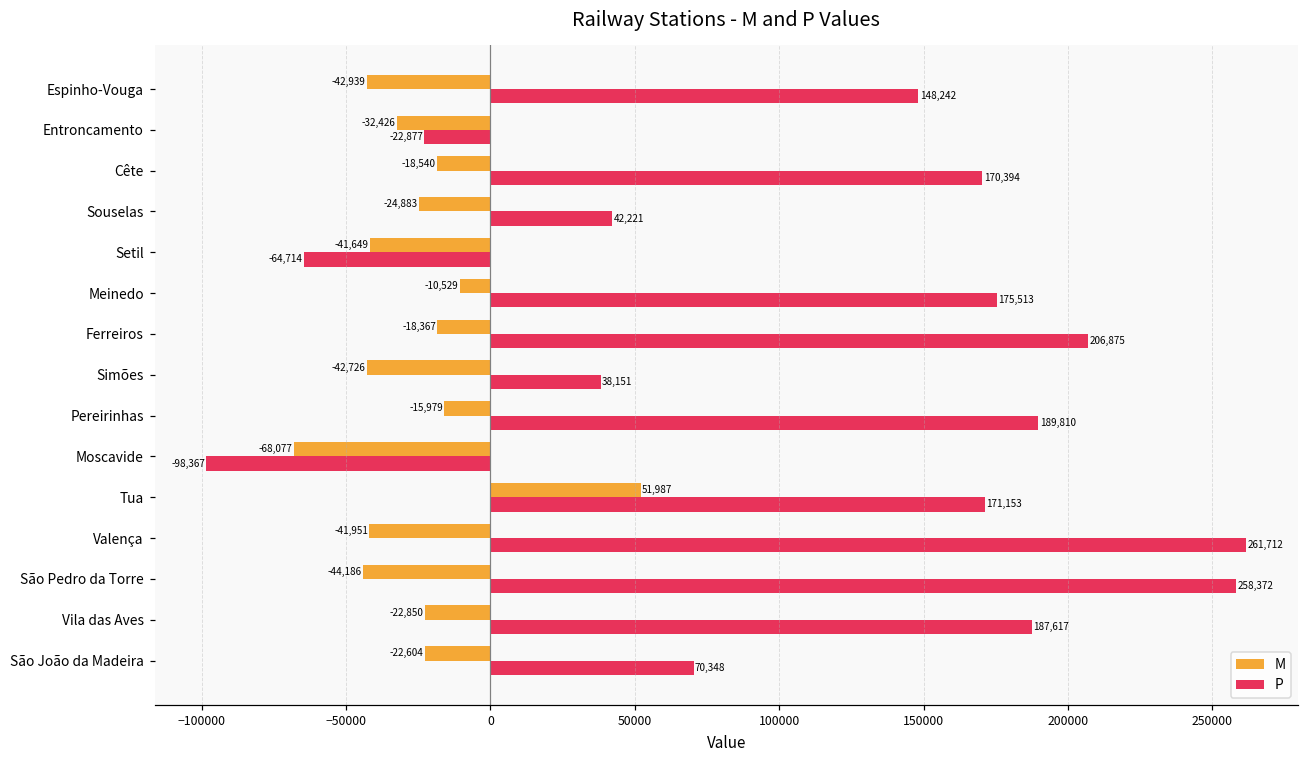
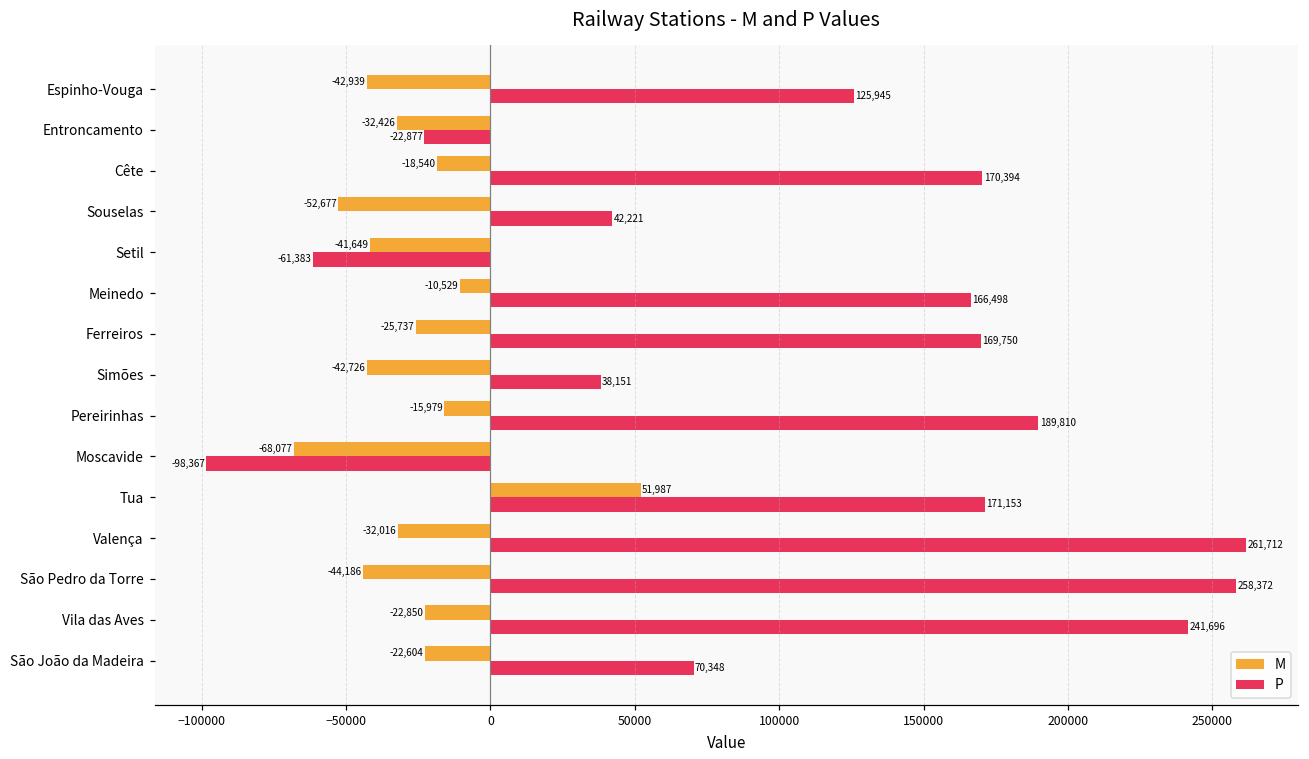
  {
    "M": {
      "Espinho-Vouga": "-42,939",
      "Entroncamento": "-32,426",
      "Cête": "-18,540",
-     "Souselas": "-24,883",
+     "Souselas": "-52,677",
      "Setil": "-41,649",
      "Meinedo": "-10,529",
-     "Ferreiros": "-18,367",
+     "Ferreiros": "-25,737",
      "Simões": "-42,726",
      "Pereirinhas": "-15,979",
      "Moscavide": "-68,077",
      "Tua": "51,987",
-     "Valença": "-41,951",
+     "Valença": "-32,016",
      "São Pedro da Torre": "-44,186",
      "Vila das Aves": "-22,850",
      "São João da Madeira": "-22,604"
    },
    "P": {
-     "Espinho-Vouga": "148,242",
+     "Espinho-Vouga": "125,945",
      "Entroncamento": "-22,877",
      "Cête": "170,394",
      "Souselas": "42,221",
-     "Setil": "-64,714",
-     "Meinedo": "175,513",
-     "Ferreiros": "206,875",
+     "Setil": "-61,383",
+     "Meinedo": "166,498",
+     "Ferreiros": "169,750",
      "Simões": "38,151",
      "Pereirinhas": "189,810",
      "Moscavide": "-98,367",
      "Tua": "171,153",
      "Valença": "261,712",
      "São Pedro da Torre": "258,372",
-     "Vila das Aves": "187,617",
+     "Vila das Aves": "241,696",
      "São João da Madeira": "70,348"
    }
  }
